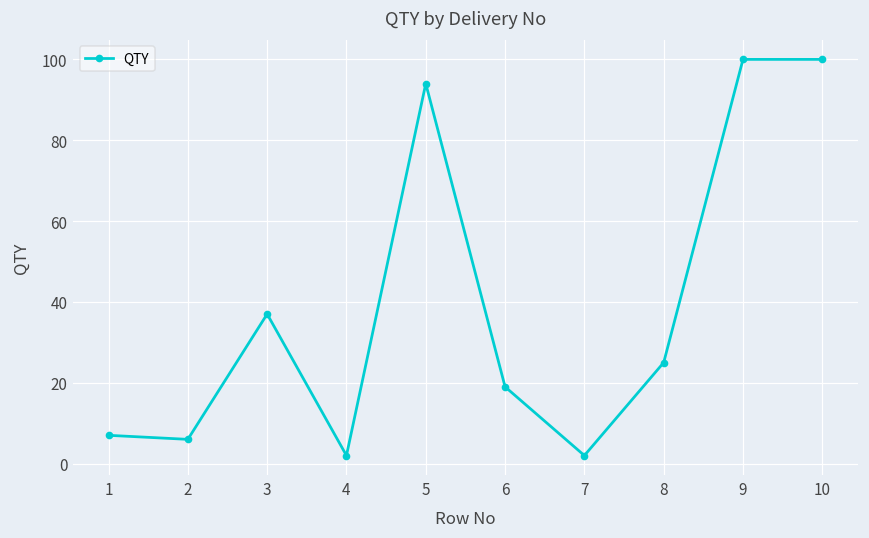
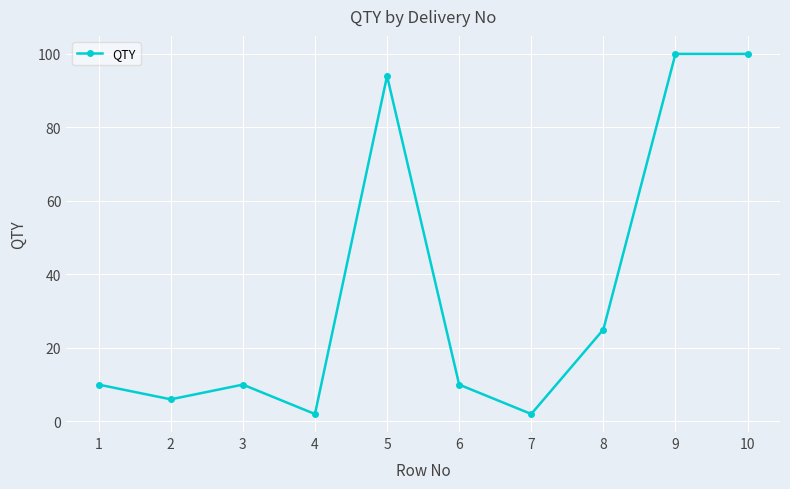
  {
-   "1": 7,
+   "1": 10,
    "2": 6,
-   "3": 37,
+   "3": 10,
    "4": 2,
    "5": 94,
-   "6": 19,
+   "6": 10,
    "7": 2,
    "8": 25,
    "9": 100,
    "10": 100
  }
